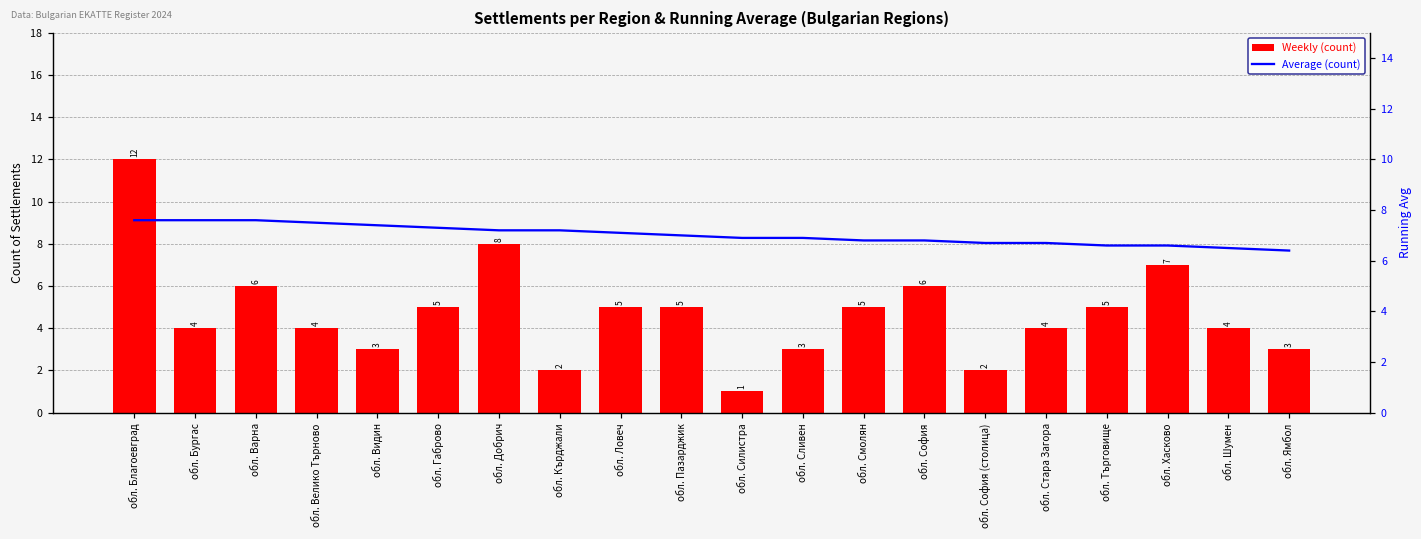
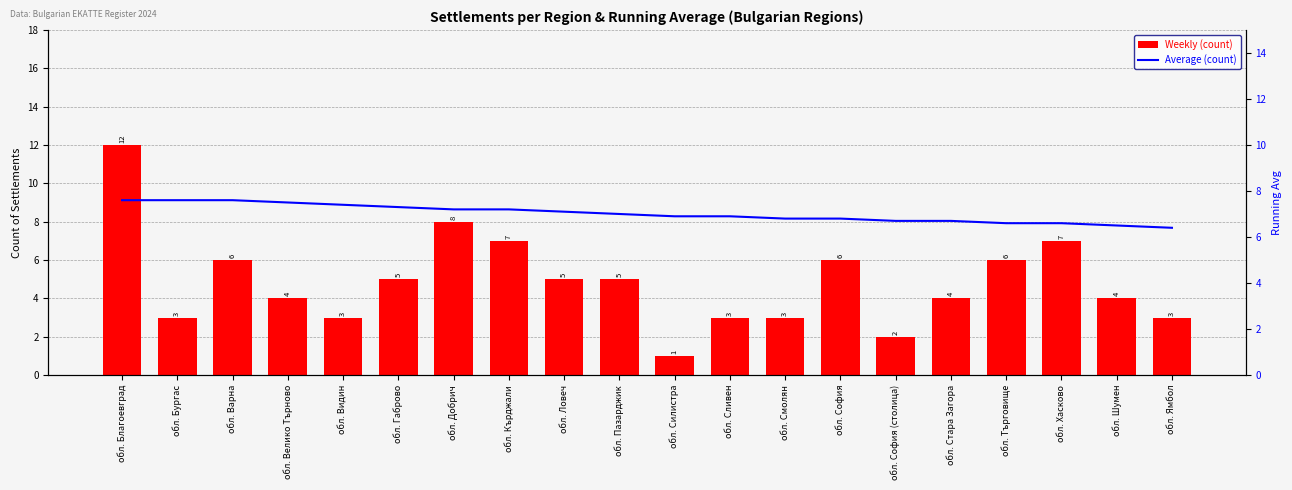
  {
    "Weekly (count)": {
      "обл. Благоевград": 12,
-     "обл. Бургас": 4,
+     "обл. Бургас": 3,
      "обл. Варна": 6,
      "обл. Велико Търново": 4,
      "обл. Видин": 3,
      "обл. Габрово": 5,
      "обл. Добрич": 8,
-     "обл. Кърджали": 2,
+     "обл. Кърджали": 7,
      "обл. Ловеч": 5,
      "обл. Пазарджик": 5,
      "обл. Силистра": 1,
      "обл. Сливен": 3,
-     "обл. Смолян": 5,
+     "обл. Смолян": 3,
      "обл. София": 6,
      "обл. София (столица)": 2,
      "обл. Стара Загора": 4,
-     "обл. Търговище": 5,
+     "обл. Търговище": 6,
      "обл. Хасково": 7,
      "обл. Шумен": 4,
      "обл. Ямбол": 3
    }
  }
